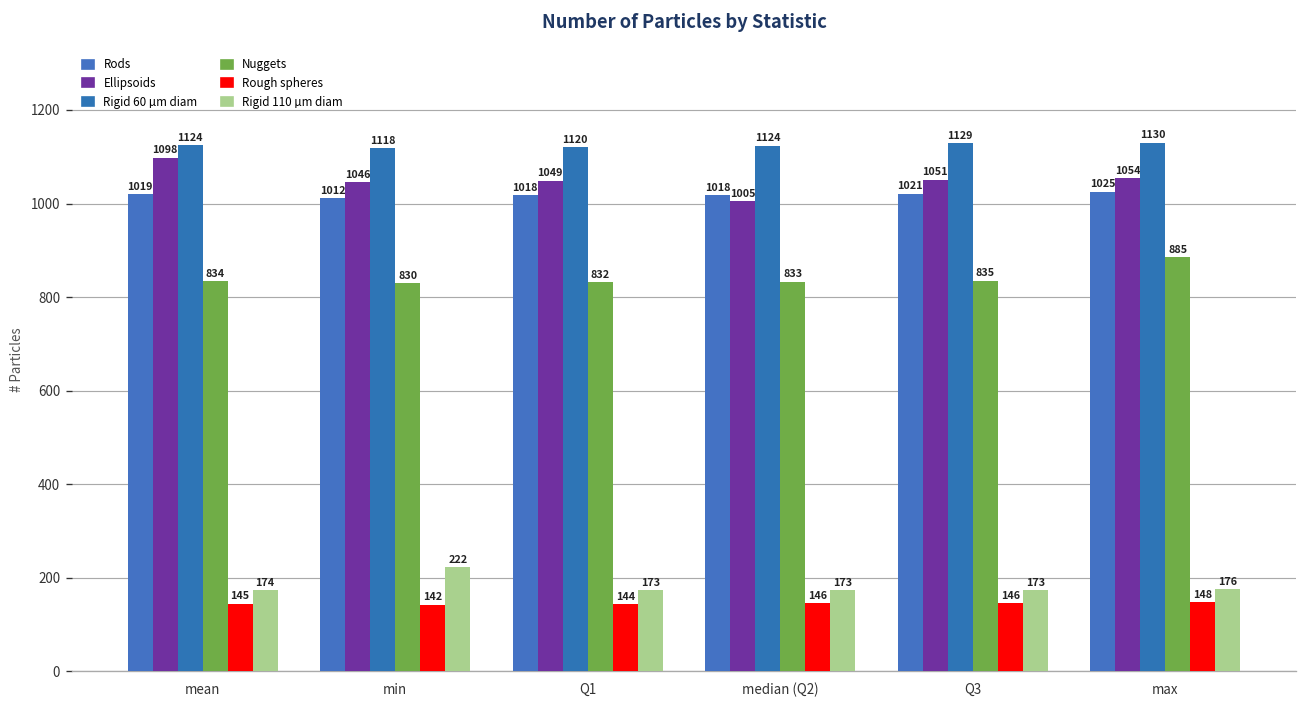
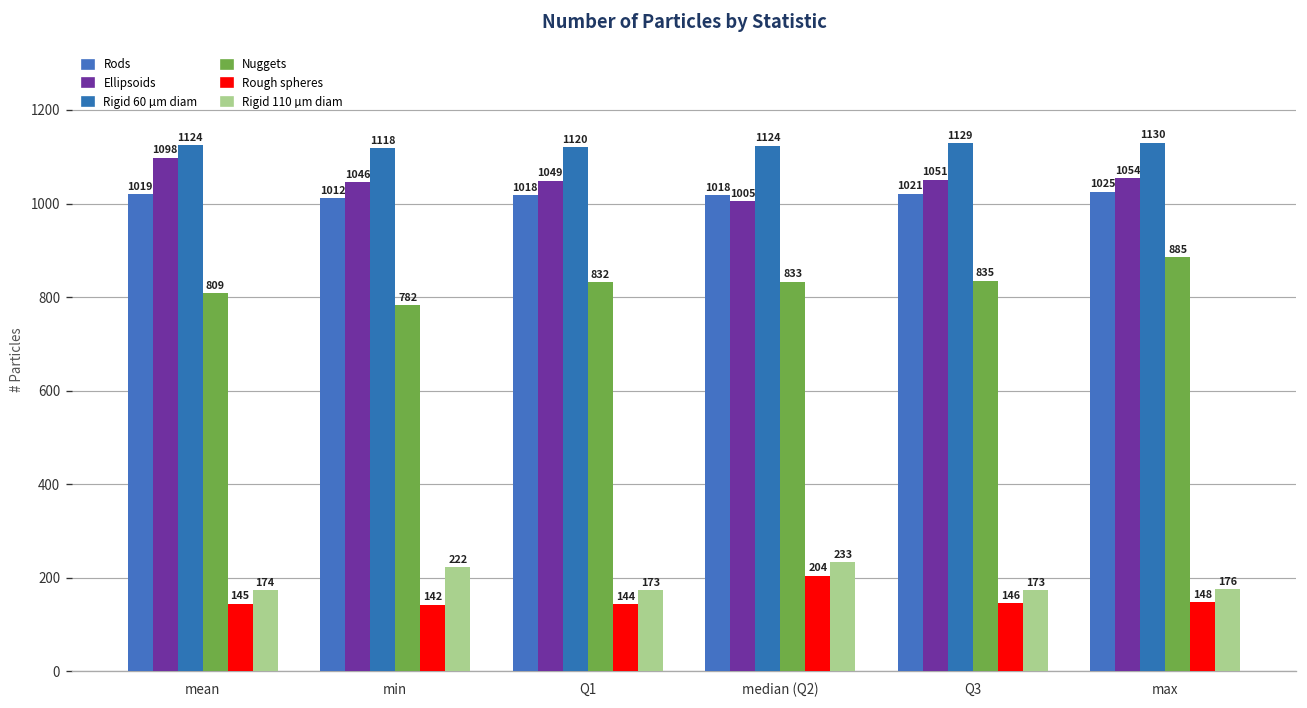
  {
    "Ellipsoids": {
      "mean": 1098,
      "min": 1046,
      "Q1": 1049,
      "median (Q2)": 1005,
      "Q3": 1051,
      "max": 1054
    },
    "Nuggets": {
-     "mean": 834,
-     "min": 830,
+     "mean": 809,
+     "min": 782,
      "Q1": 832,
      "median (Q2)": 833,
      "Q3": 835,
      "max": 885
    },
    "Rough spheres": {
      "mean": 145,
      "min": 142,
      "Q1": 144,
-     "median (Q2)": 146,
+     "median (Q2)": 204,
      "Q3": 146,
      "max": 148
    },
    "Rigid 110 µm diam": {
      "mean": 174,
      "min": 222,
      "Q1": 173,
-     "median (Q2)": 173,
+     "median (Q2)": 233,
      "Q3": 173,
      "max": 176
    }
  }
